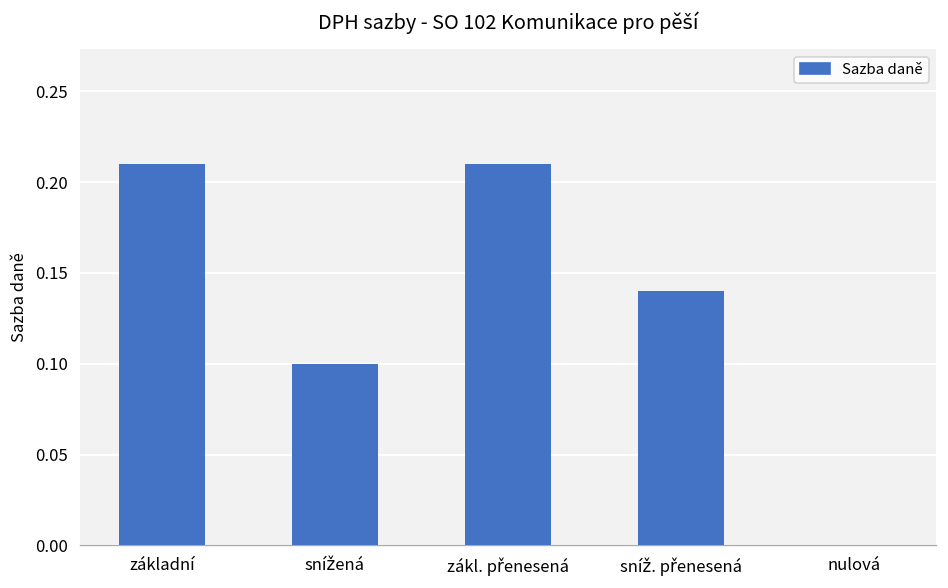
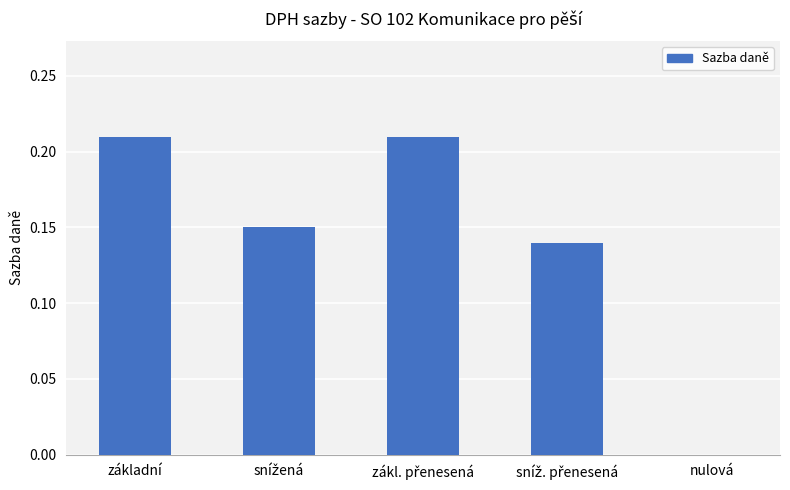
  {
    "základní": 0.21,
-   "snížená": 0.10,
+   "snížená": 0.15,
    "zákl. přenesená": 0.21,
    "sníž. přenesená": 0.14,
    "nulová": 0.00
  }
